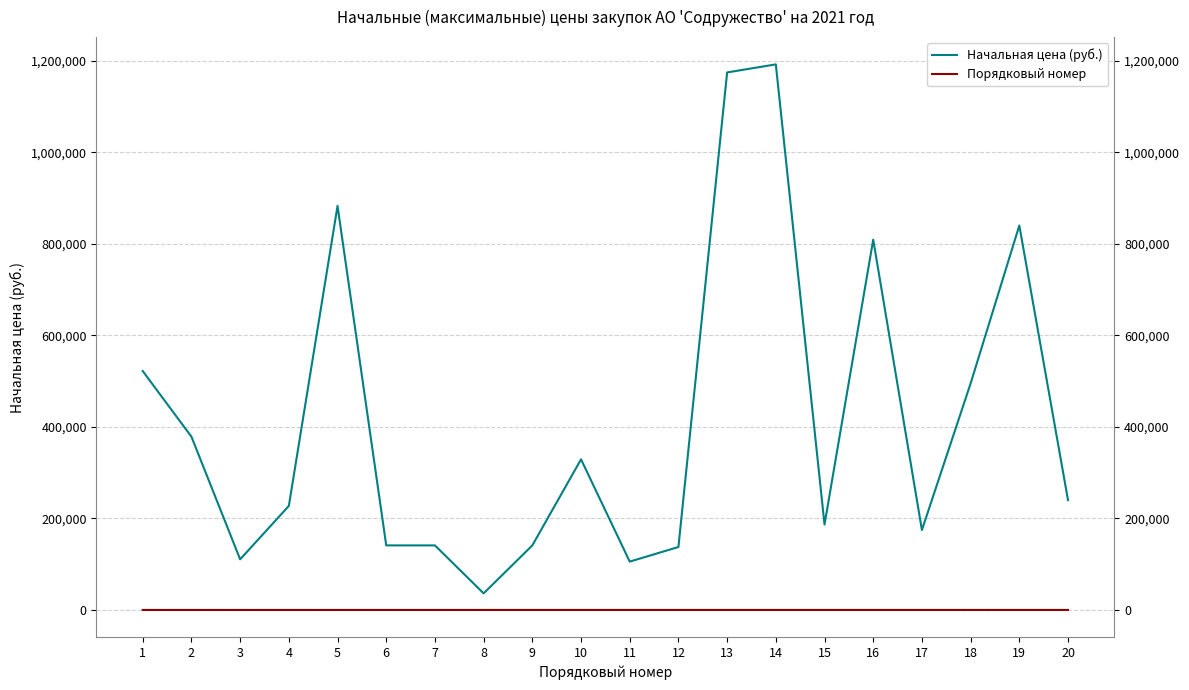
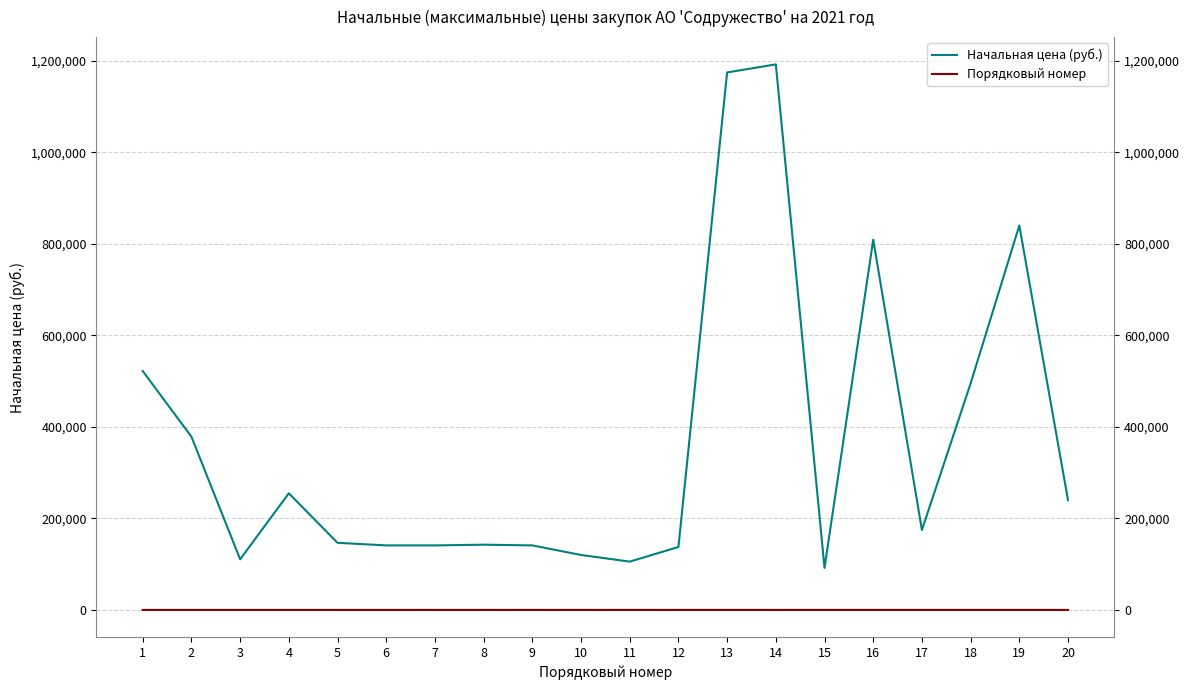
  {
    "Начальная цена (руб.)": {
      "1": "520,000",
      "2": "380,000",
      "3": "110,000",
-     "4": "230,000",
-     "5": "880,000",
+     "4": "250,000",
+     "5": "150,000",
      "6": "140,000",
      "7": "140,000",
-     "8": "40,000",
+     "8": "140,000",
      "9": "140,000",
-     "10": "330,000",
+     "10": "120,000",
      "11": "110,000",
      "12": "140,000",
      "13": "1,170,000",
      "14": "1,190,000",
-     "15": "190,000",
+     "15": "90,000",
      "16": "810,000",
      "17": "170,000",
      "18": "500,000",
      "19": "840,000",
      "20": "240,000"
    },
    "Порядковый номер": {
      "1": "0",
      "2": "0",
      "3": "0",
      "4": "0",
      "5": "0",
      "6": "0",
      "7": "0",
      "8": "0",
      "9": "0",
      "10": "0",
      "11": "0",
      "12": "0",
      "13": "0",
      "14": "0",
      "15": "0",
      "16": "0",
      "17": "0",
      "18": "0",
      "19": "0",
      "20": "0"
    }
  }
